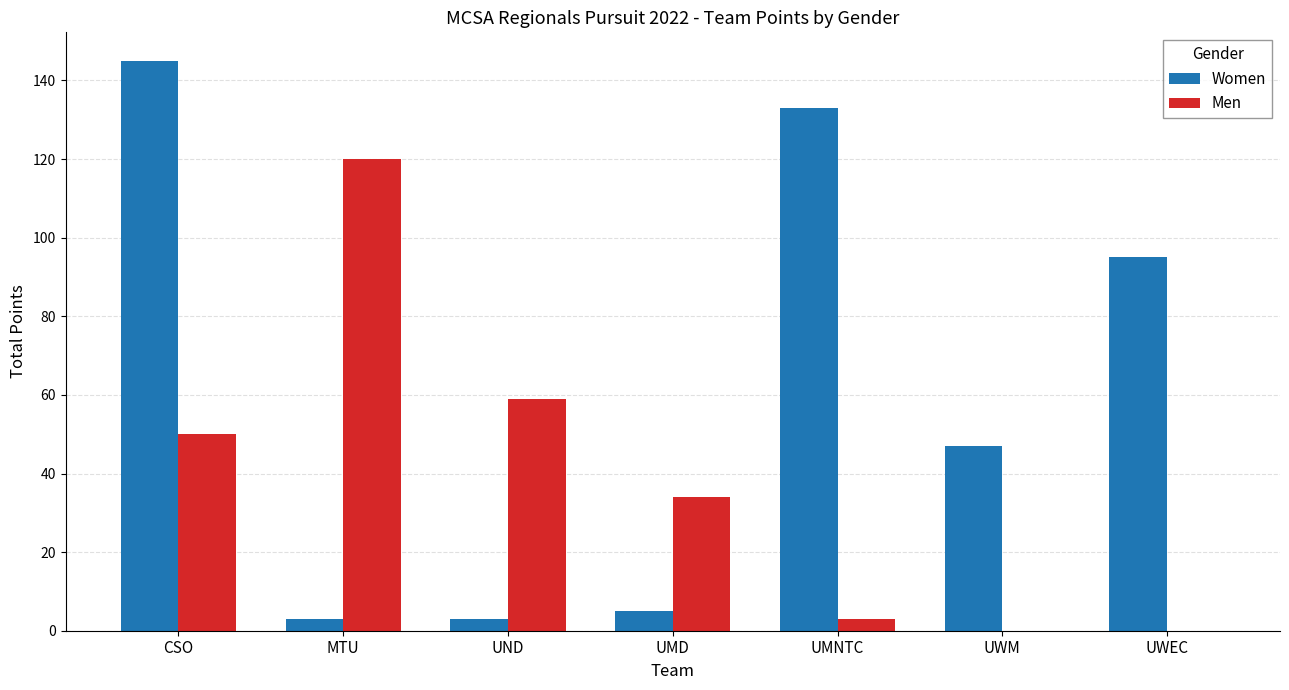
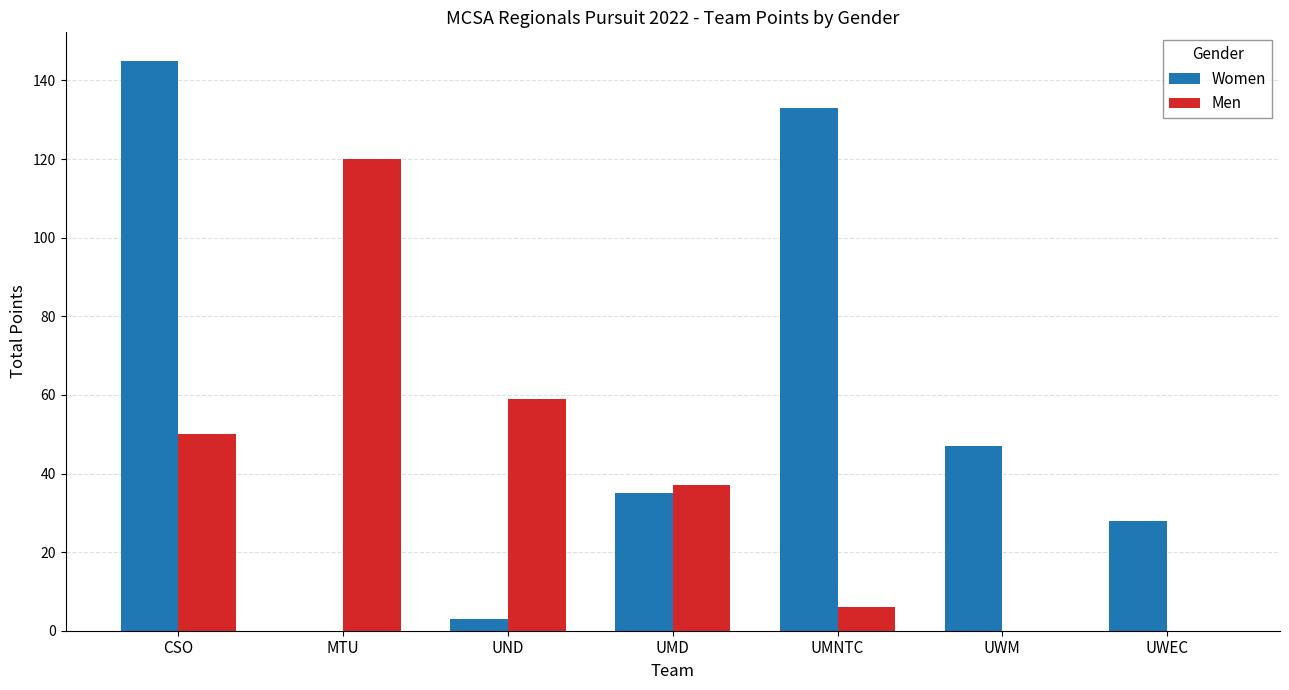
  {
    "Women": {
      "CSO": 145,
-     "MTU": 3,
+     "MTU": 0,
      "UND": 3,
-     "UMD": 5,
+     "UMD": 35,
      "UMNTC": 133,
      "UWM": 47,
-     "UWEC": 95
+     "UWEC": 28
    },
    "Men": {
      "CSO": 50,
      "MTU": 120,
      "UND": 59,
-     "UMD": 34,
-     "UMNTC": 3,
+     "UMD": 37,
+     "UMNTC": 6,
      "UWM": 0,
      "UWEC": 0
    }
  }
